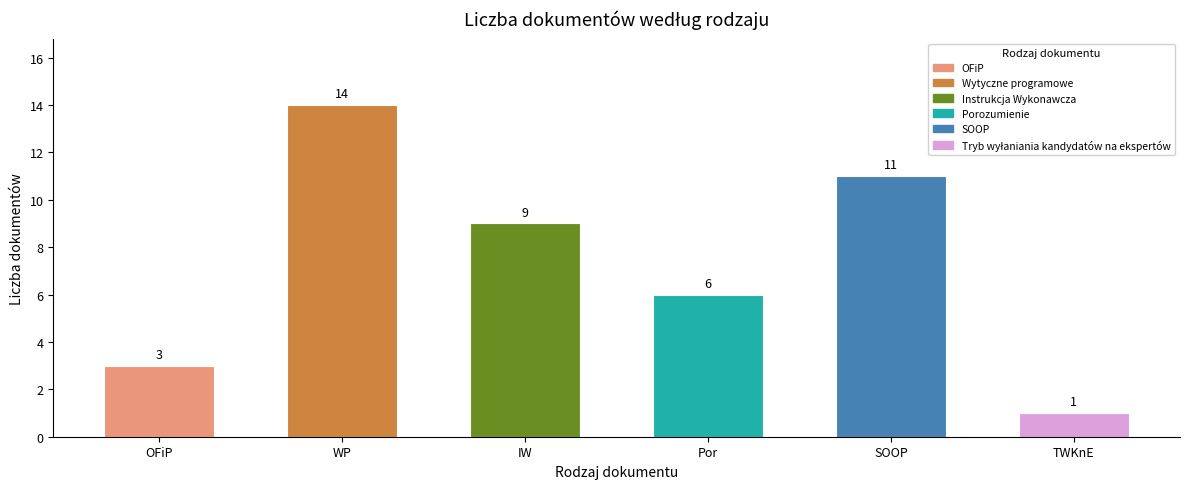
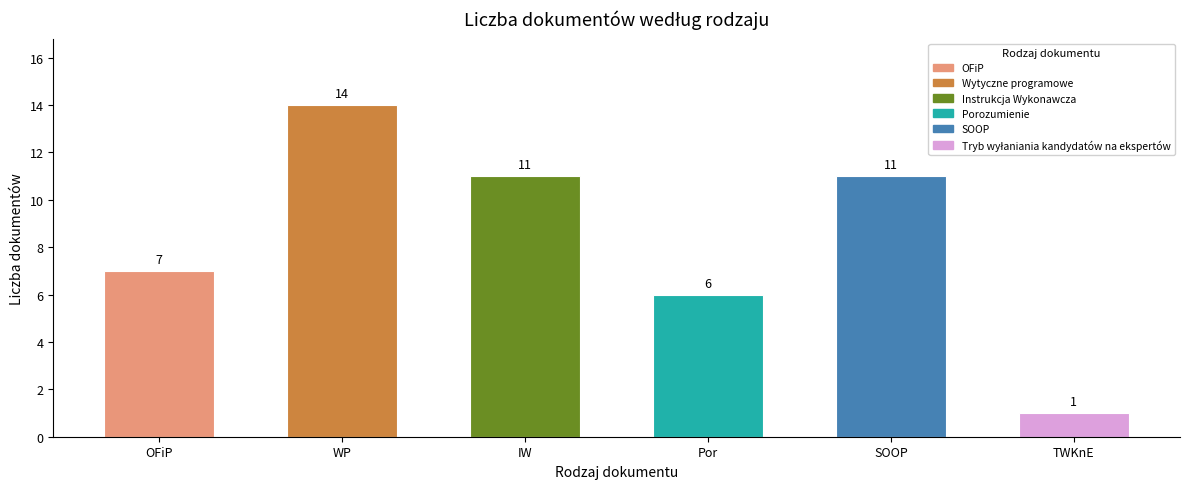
  {
-   "OFiP": 3,
+   "OFiP": 7,
    "WP": 14,
-   "IW": 9,
+   "IW": 11,
    "Por": 6,
    "SOOP": 11,
    "TWKnE": 1
  }
